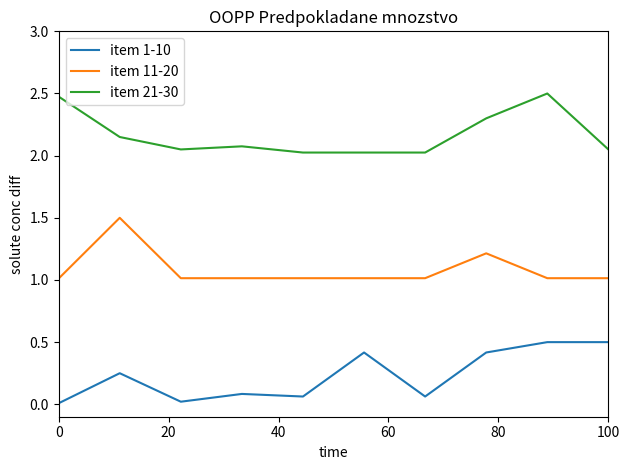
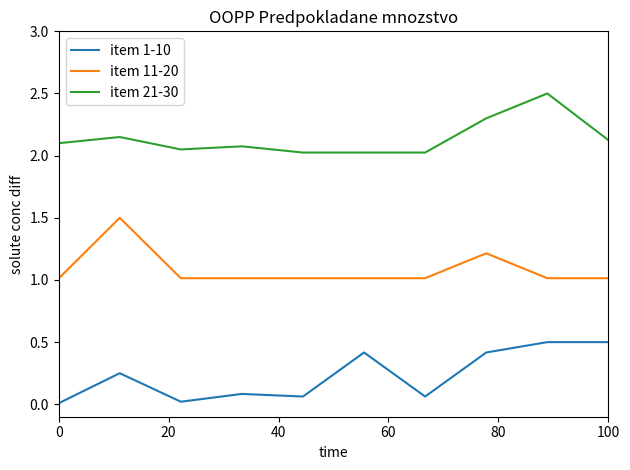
  {
    "item 1-10": {
      "0": 0.01,
      "100": 0.50
    },
    "item 11-20": {
      "0": 1.01,
      "100": 1.01
    },
    "item 21-30": {
-     "0": 2.48,
-     "100": 2.05
+     "0": 2.10,
+     "100": 2.13
    }
  }
